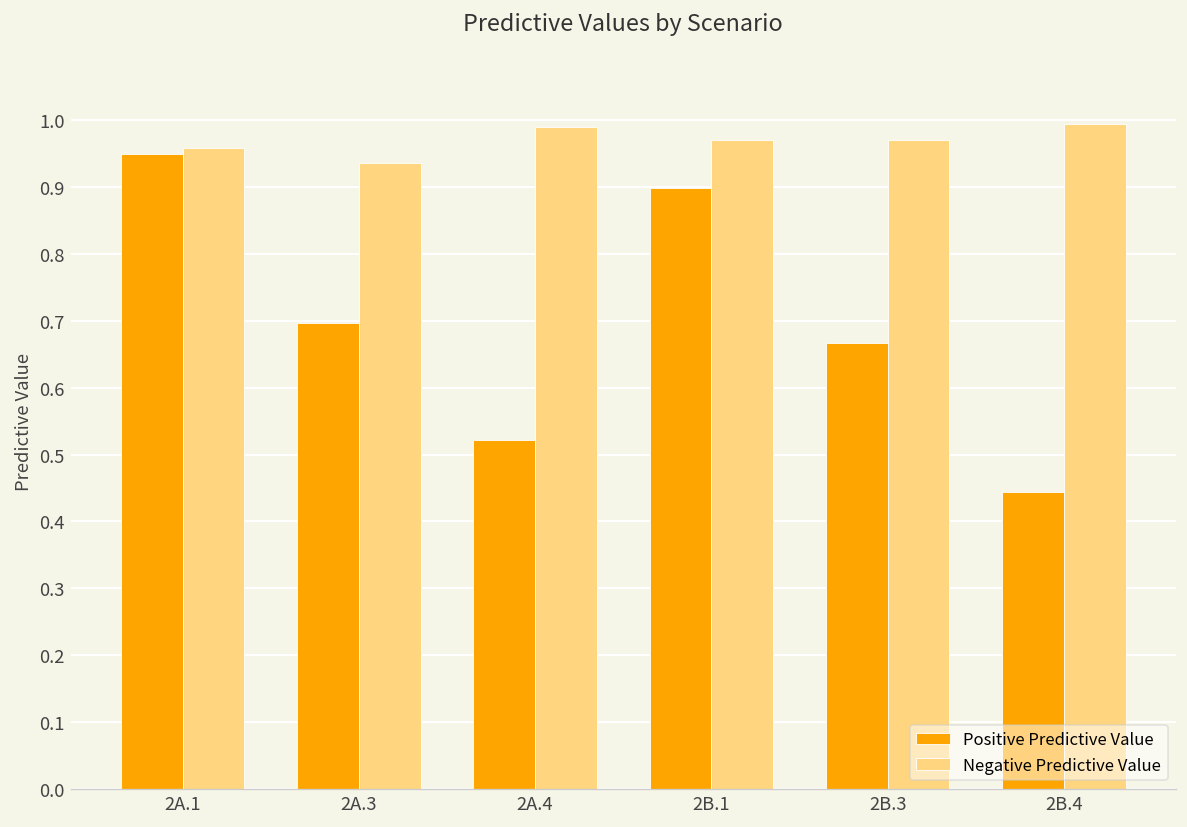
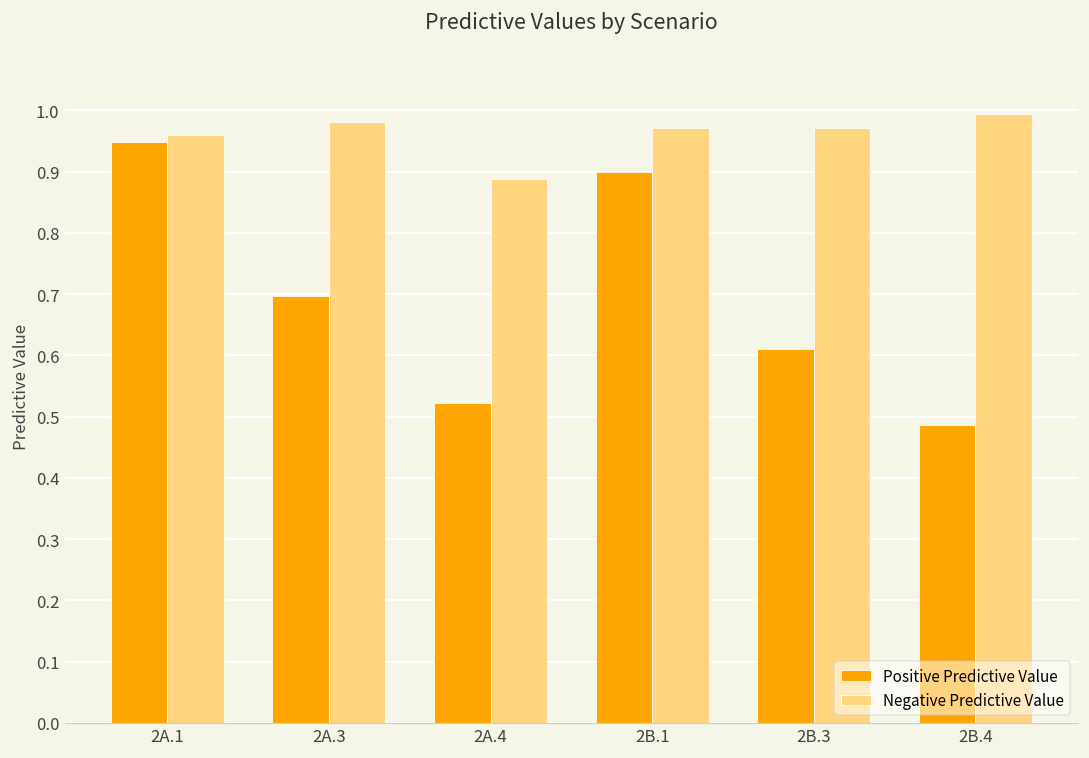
  {
    "Positive Predictive Value": {
      "2A.1": 0.95,
      "2A.3": 0.70,
      "2A.4": 0.52,
      "2B.1": 0.90,
-     "2B.3": 0.67,
-     "2B.4": 0.44
+     "2B.3": 0.61,
+     "2B.4": 0.49
    },
    "Negative Predictive Value": {
      "2A.1": 0.96,
-     "2A.3": 0.94,
-     "2A.4": 0.99,
+     "2A.3": 0.98,
+     "2A.4": 0.89,
      "2B.1": 0.97,
      "2B.3": 0.97,
      "2B.4": 0.99
    }
  }
